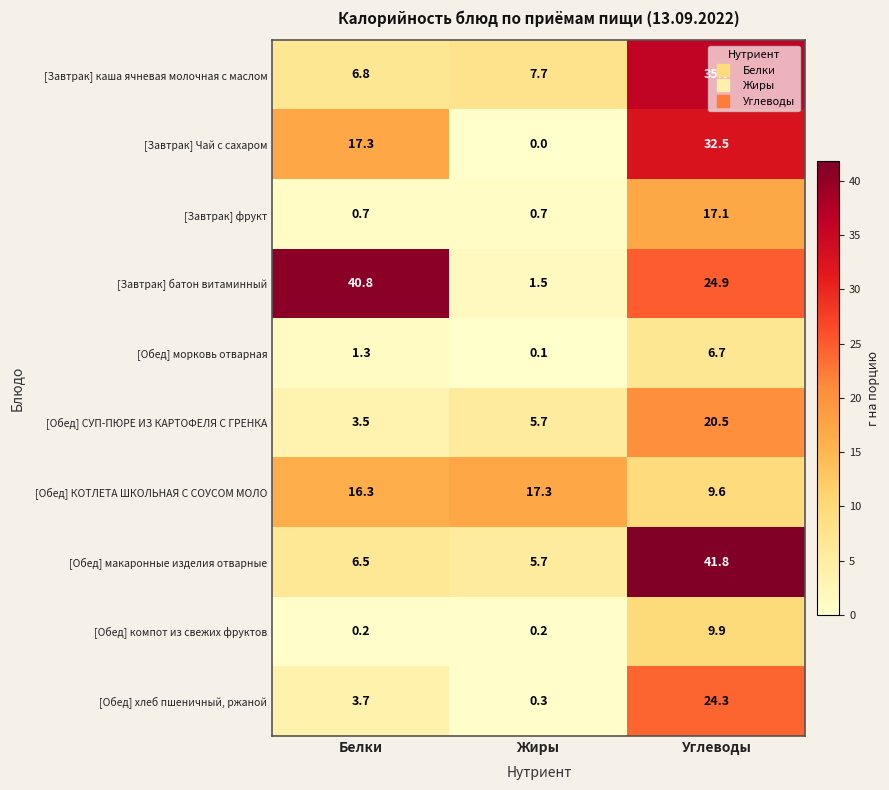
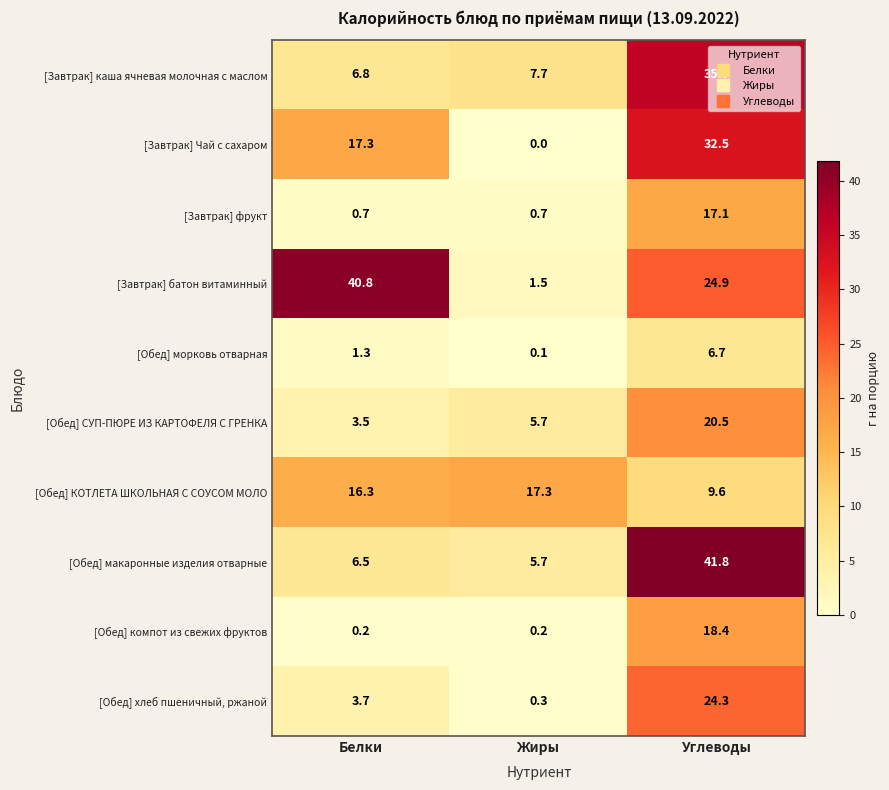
  {
    "[Завтрак] каша ячневая молочная с маслом": {
      "Белки": 6.8,
      "Жиры": 7.7
    },
    "[Завтрак] Чай с сахаром": {
      "Белки": 17.3,
      "Жиры": 0.0,
      "Углеводы": 32.5
    },
    "[Завтрак] фрукт": {
      "Белки": 0.7,
      "Жиры": 0.7,
      "Углеводы": 17.1
    },
    "[Завтрак] батон витаминный": {
      "Белки": 40.8,
      "Жиры": 1.5,
      "Углеводы": 24.9
    },
    "[Обед] морковь отварная": {
      "Белки": 1.3,
      "Жиры": 0.1,
      "Углеводы": 6.7
    },
    "[Обед] СУП-ПЮРЕ ИЗ КАРТОФЕЛЯ С ГРЕНКА": {
      "Белки": 3.5,
      "Жиры": 5.7,
      "Углеводы": 20.5
    },
    "[Обед] КОТЛЕТА ШКОЛЬНАЯ С СОУСОМ МОЛО": {
      "Белки": 16.3,
      "Жиры": 17.3,
      "Углеводы": 9.6
    },
    "[Обед] макаронные изделия отварные": {
      "Белки": 6.5,
      "Жиры": 5.7,
      "Углеводы": 41.8
    },
    "[Обед] компот из свежих фруктов": {
      "Белки": 0.2,
      "Жиры": 0.2,
-     "Углеводы": 9.9
+     "Углеводы": 18.4
    },
    "[Обед] хлеб пшеничный, ржаной": {
      "Белки": 3.7,
      "Жиры": 0.3,
      "Углеводы": 24.3
    }
  }
